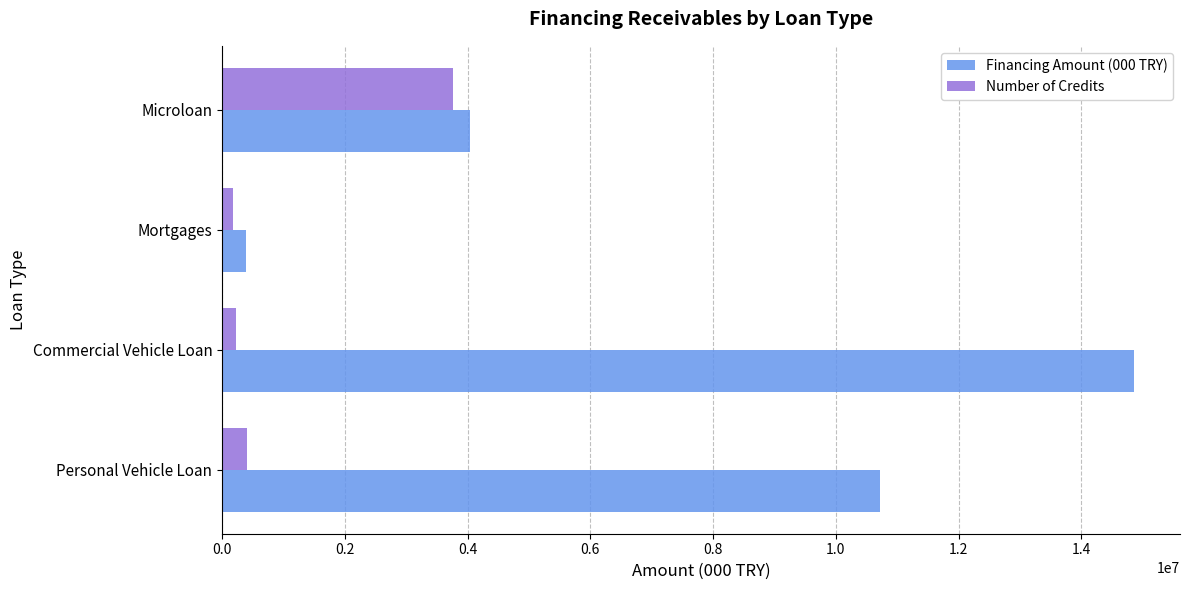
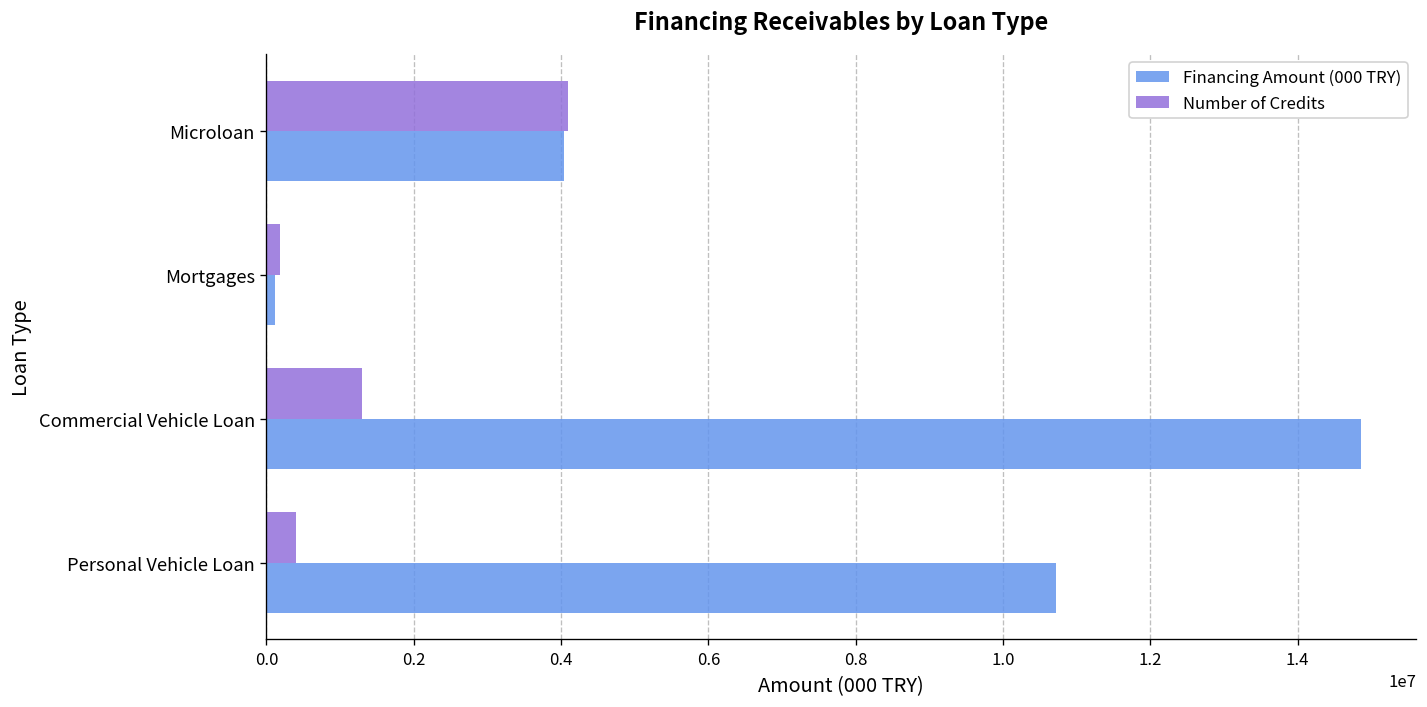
  {
    "Financing Amount (000 TRY)": {
      "Microloan": 4000000,
-     "Mortgages": 400000,
+     "Mortgages": 100000,
      "Commercial Vehicle Loan": 14900000,
      "Personal Vehicle Loan": 10700000
    },
    "Number of Credits": {
-     "Microloan": 3800000,
+     "Microloan": 4100000,
      "Mortgages": 200000,
-     "Commercial Vehicle Loan": 200000,
+     "Commercial Vehicle Loan": 1300000,
      "Personal Vehicle Loan": 400000
    }
  }
